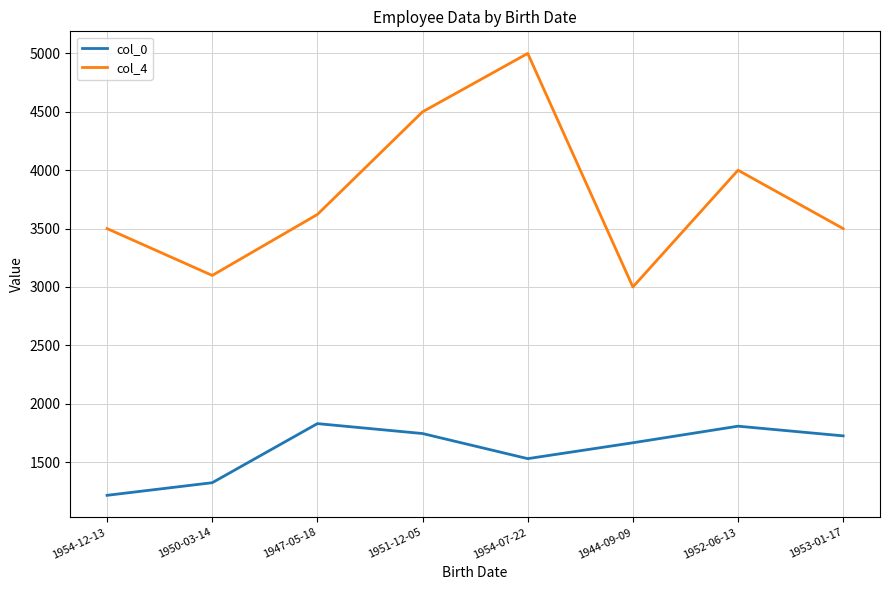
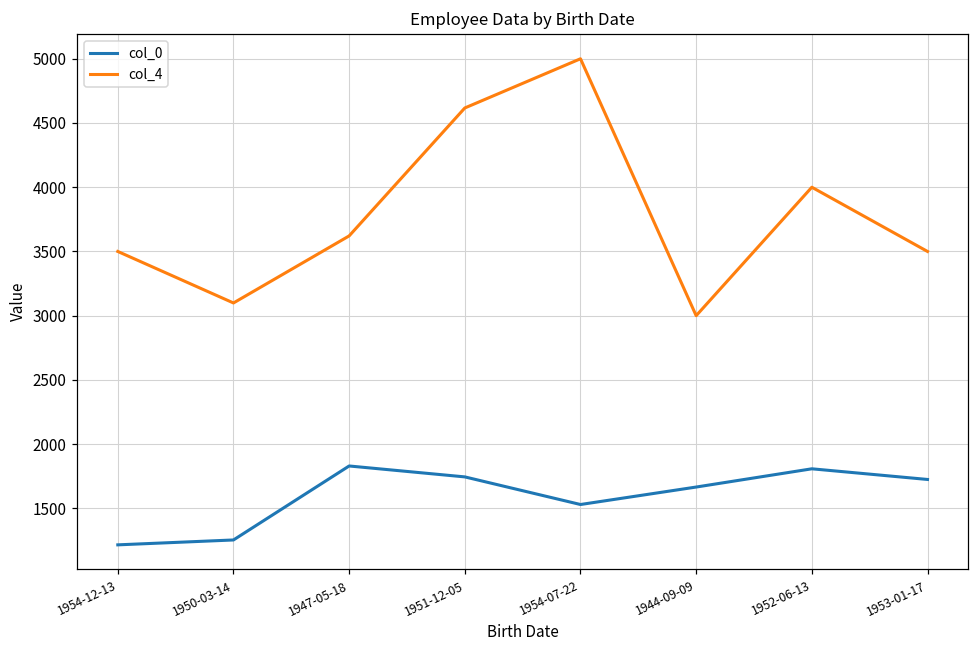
  {
    "col_0": {
      "1954-12-13": 1220,
-     "1950-03-14": 1320,
+     "1950-03-14": 1250,
      "1947-05-18": 1830,
      "1951-12-05": 1750,
      "1954-07-22": 1530,
      "1944-09-09": 1670,
      "1952-06-13": 1810,
      "1953-01-17": 1730
    },
    "col_4": {
      "1954-12-13": 3500,
      "1950-03-14": 3100,
      "1947-05-18": 3620,
-     "1951-12-05": 4500,
+     "1951-12-05": 4620,
      "1954-07-22": 5000,
      "1944-09-09": 3000,
      "1952-06-13": 4000,
      "1953-01-17": 3500
    }
  }
